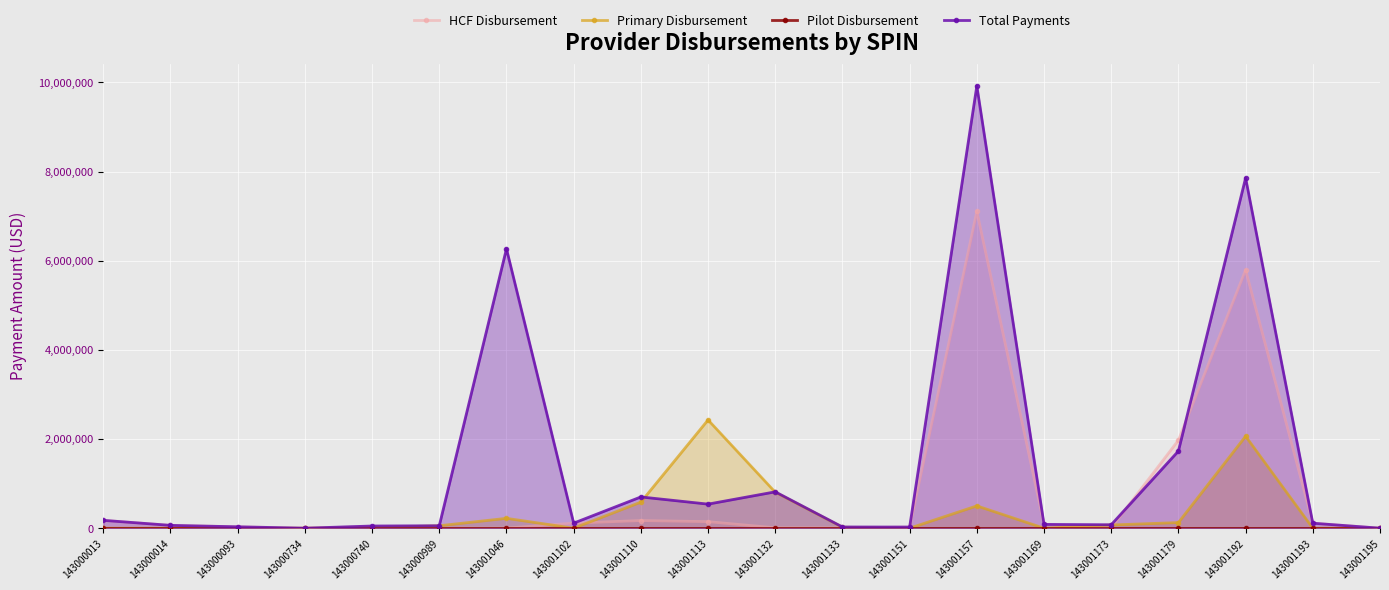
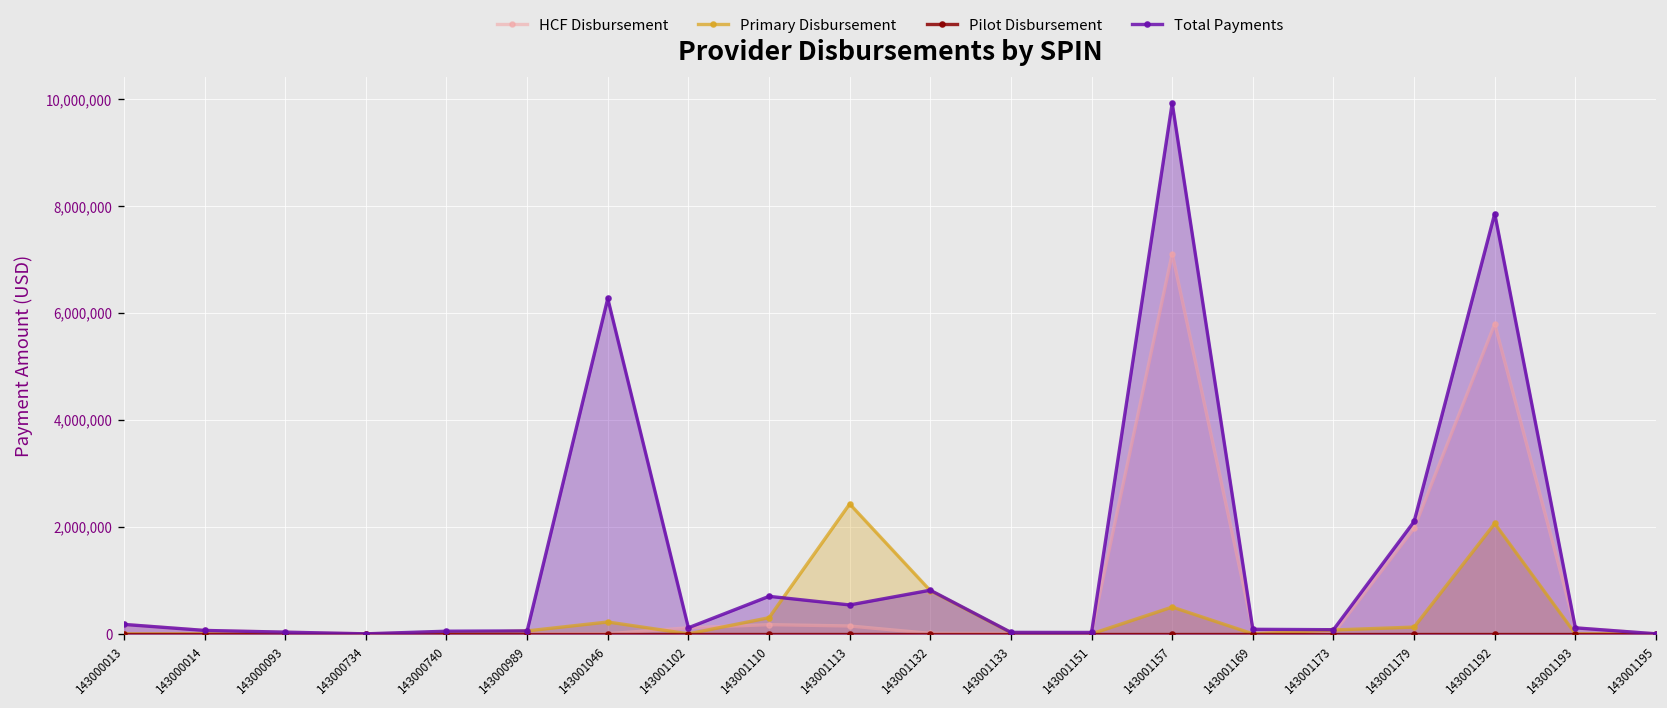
  {
    "HCF Disbursement": {
      "143001110": "200,000",
      "143001113": "100,000",
      "143001157": "7,100,000",
      "143001179": "2,000,000",
      "143001192": "5,800,000"
    },
    "Primary Disbursement": {
      "143001046": "200,000",
-     "143001110": "600,000",
+     "143001110": "300,000",
      "143001113": "2,400,000",
      "143001157": "500,000",
      "143001179": "100,000",
      "143001192": "2,100,000"
    },
    "Pilot Disbursement": {
      "143001110": "0",
      "143001113": "0",
      "143001157": "0",
      "143001179": "0",
      "143001192": "0"
    },
    "Total Payments": {
      "143001046": "6,300,000",
      "143001110": "700,000",
      "143001113": "500,000",
      "143001157": "9,900,000",
-     "143001179": "1,700,000",
+     "143001179": "2,100,000",
      "143001192": "7,900,000"
    }
  }
